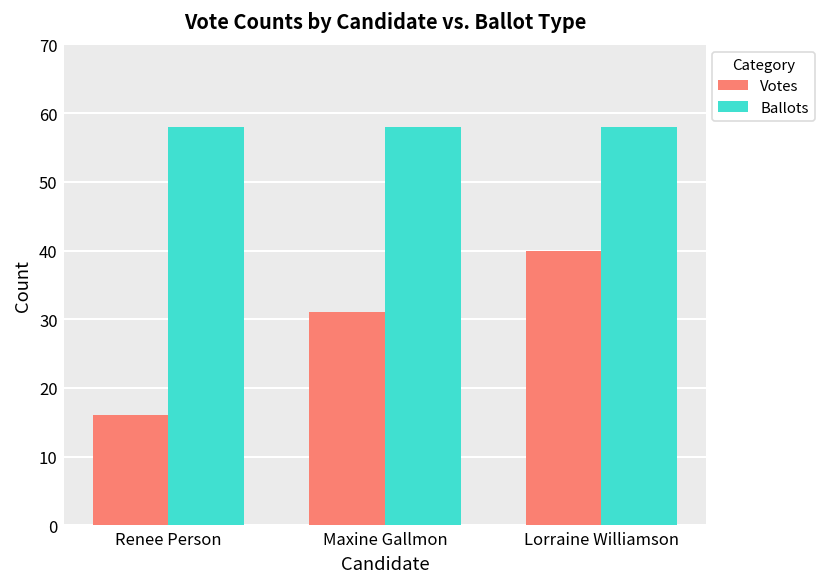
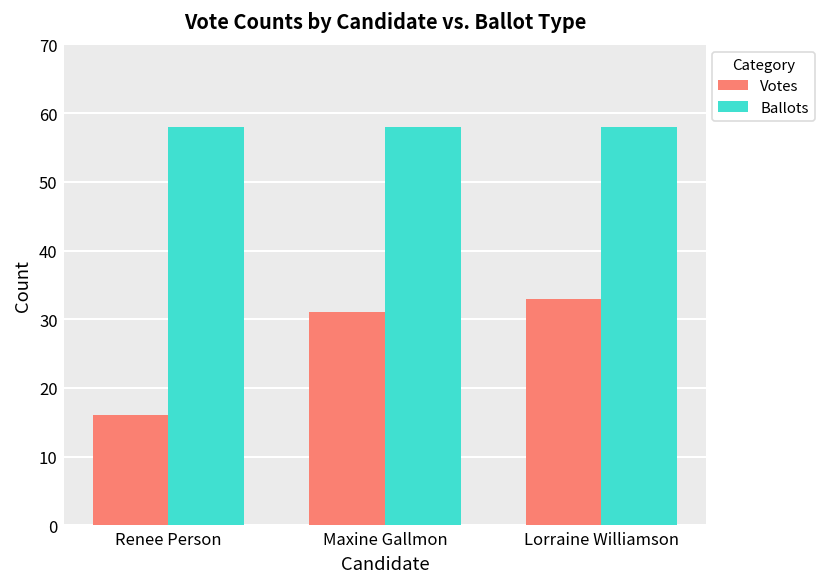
  {
    "Votes": {
      "Renee Person": 16,
      "Maxine Gallmon": 31,
-     "Lorraine Williamson": 40
+     "Lorraine Williamson": 33
    },
    "Ballots": {
      "Renee Person": 58,
      "Maxine Gallmon": 58,
      "Lorraine Williamson": 58
    }
  }
